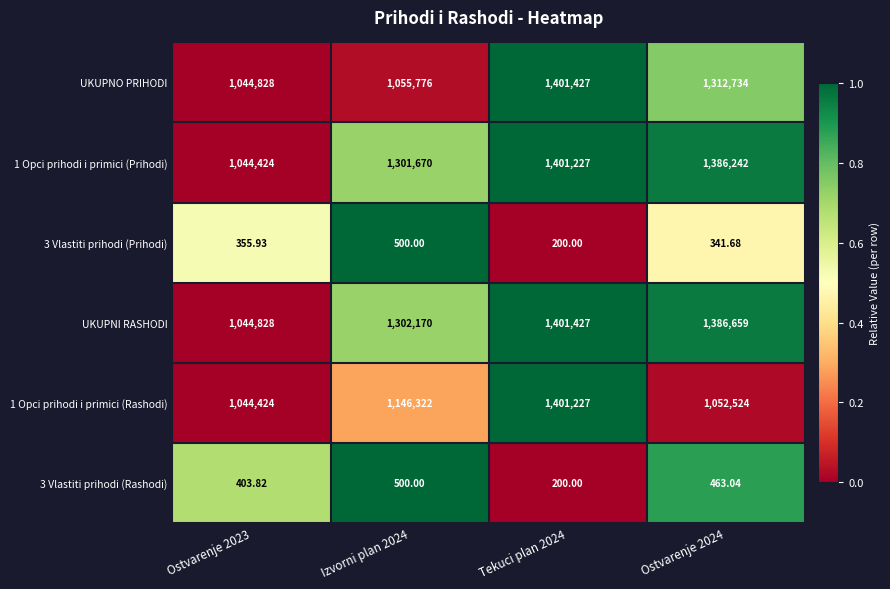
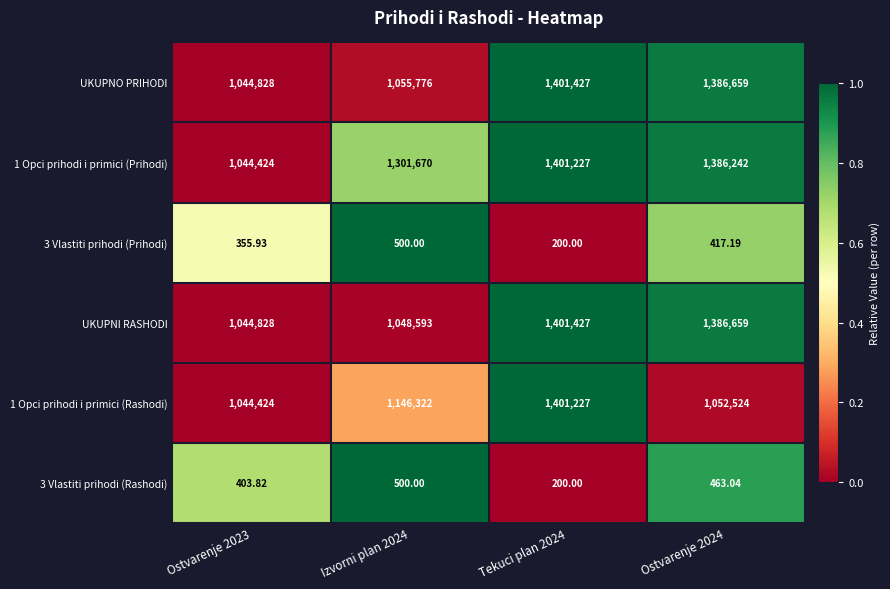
  {
    "UKUPNO PRIHODI": {
      "Ostvarenje 2023": "1,044,828",
      "Izvorni plan 2024": "1,055,776",
      "Tekuci plan 2024": "1,401,427",
-     "Ostvarenje 2024": "1,312,734"
+     "Ostvarenje 2024": "1,386,659"
    },
    "1 Opci prihodi i primici (Prihodi)": {
      "Ostvarenje 2023": "1,044,424",
      "Izvorni plan 2024": "1,301,670",
      "Tekuci plan 2024": "1,401,227",
      "Ostvarenje 2024": "1,386,242"
    },
    "3 Vlastiti prihodi (Prihodi)": {
      "Ostvarenje 2023": "355.93",
      "Izvorni plan 2024": "500.00",
      "Tekuci plan 2024": "200.00",
-     "Ostvarenje 2024": "341.68"
+     "Ostvarenje 2024": "417.19"
    },
    "UKUPNI RASHODI": {
      "Ostvarenje 2023": "1,044,828",
-     "Izvorni plan 2024": "1,302,170",
+     "Izvorni plan 2024": "1,048,593",
      "Tekuci plan 2024": "1,401,427",
      "Ostvarenje 2024": "1,386,659"
    },
    "1 Opci prihodi i primici (Rashodi)": {
      "Ostvarenje 2023": "1,044,424",
      "Izvorni plan 2024": "1,146,322",
      "Tekuci plan 2024": "1,401,227",
      "Ostvarenje 2024": "1,052,524"
    },
    "3 Vlastiti prihodi (Rashodi)": {
      "Ostvarenje 2023": "403.82",
      "Izvorni plan 2024": "500.00",
      "Tekuci plan 2024": "200.00",
      "Ostvarenje 2024": "463.04"
    }
  }
